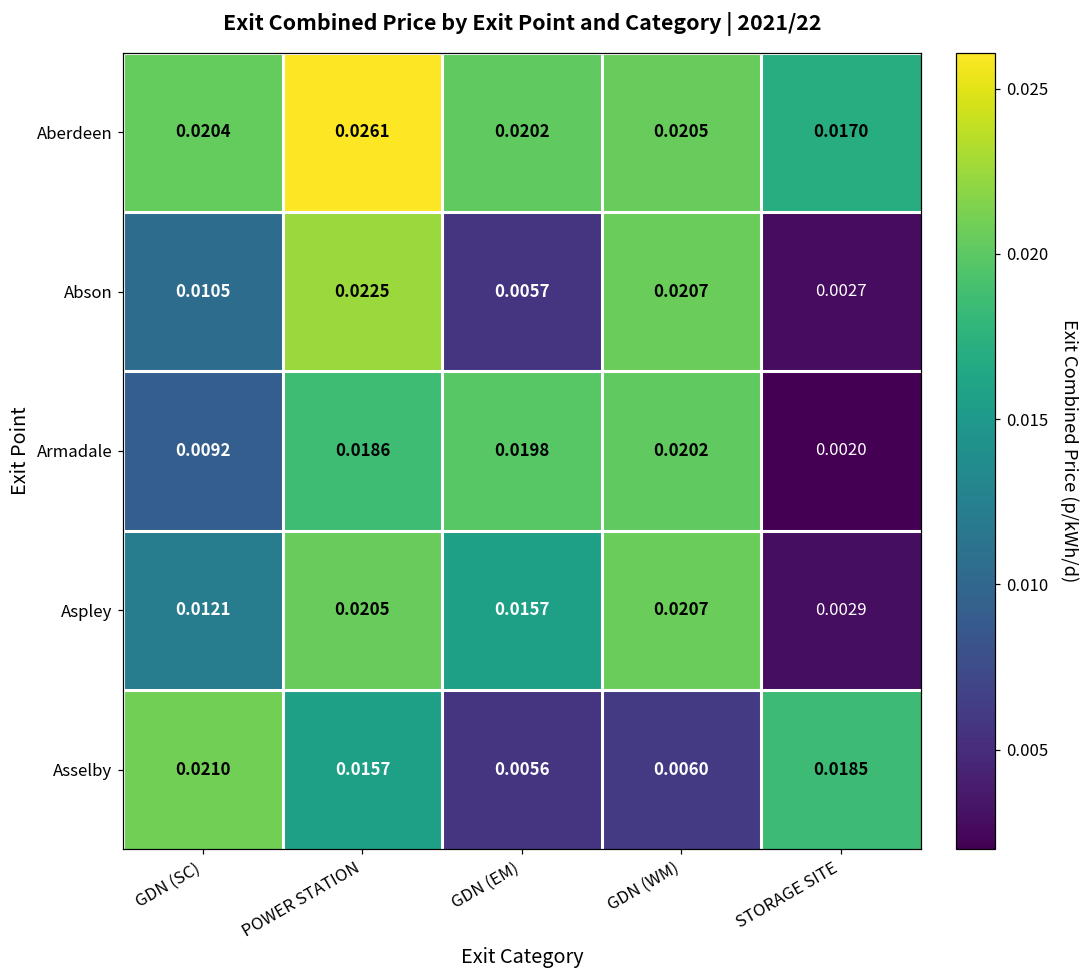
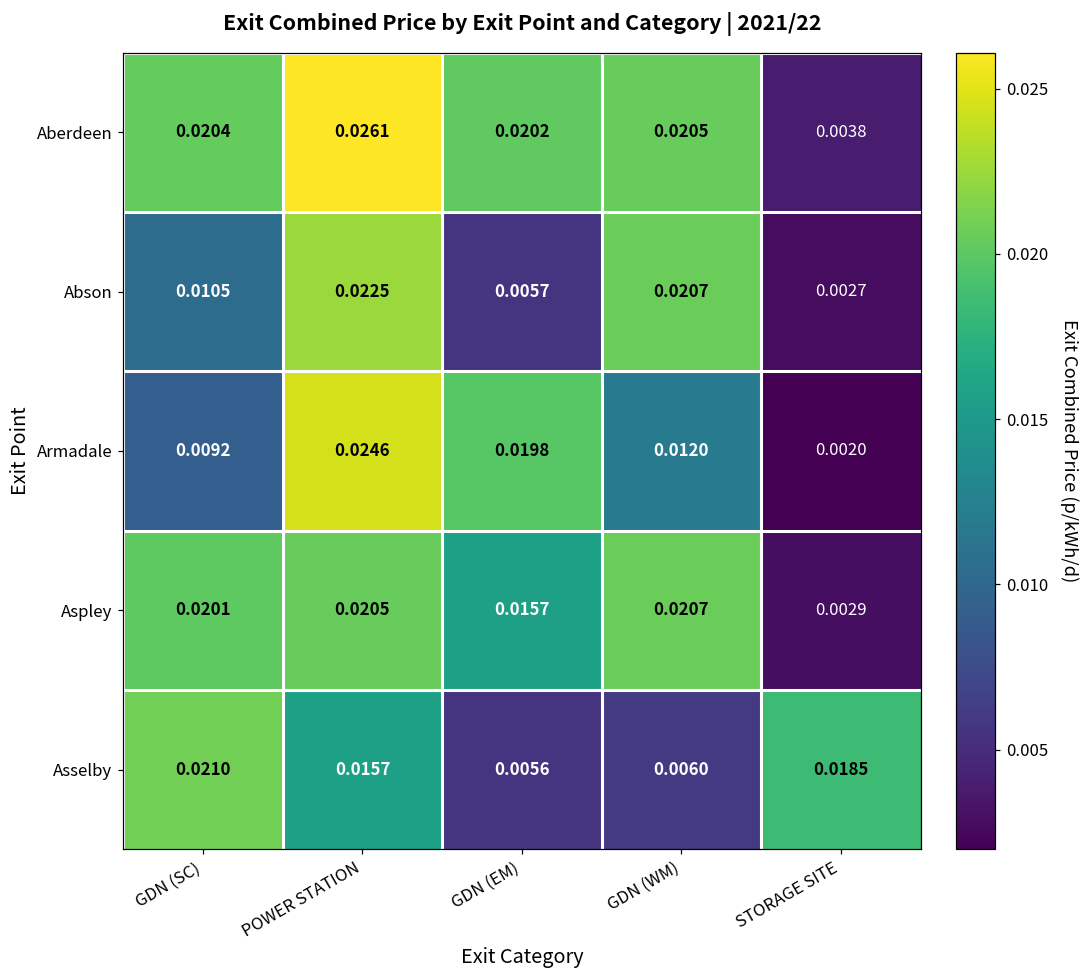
  {
    "Aberdeen": {
      "GDN (SC)": 0.0204,
      "POWER STATION": 0.0261,
      "GDN (EM)": 0.0202,
      "GDN (WM)": 0.0205,
-     "STORAGE SITE": 0.0170
+     "STORAGE SITE": 0.0038
    },
    "Abson": {
      "GDN (SC)": 0.0105,
      "POWER STATION": 0.0225,
      "GDN (EM)": 0.0057,
      "GDN (WM)": 0.0207,
      "STORAGE SITE": 0.0027
    },
    "Armadale": {
      "GDN (SC)": 0.0092,
-     "POWER STATION": 0.0186,
+     "POWER STATION": 0.0246,
      "GDN (EM)": 0.0198,
-     "GDN (WM)": 0.0202,
+     "GDN (WM)": 0.0120,
      "STORAGE SITE": 0.0020
    },
    "Aspley": {
-     "GDN (SC)": 0.0121,
+     "GDN (SC)": 0.0201,
      "POWER STATION": 0.0205,
      "GDN (EM)": 0.0157,
      "GDN (WM)": 0.0207,
      "STORAGE SITE": 0.0029
    },
    "Asselby": {
      "GDN (SC)": 0.0210,
      "POWER STATION": 0.0157,
      "GDN (EM)": 0.0056,
      "GDN (WM)": 0.0060,
      "STORAGE SITE": 0.0185
    }
  }
